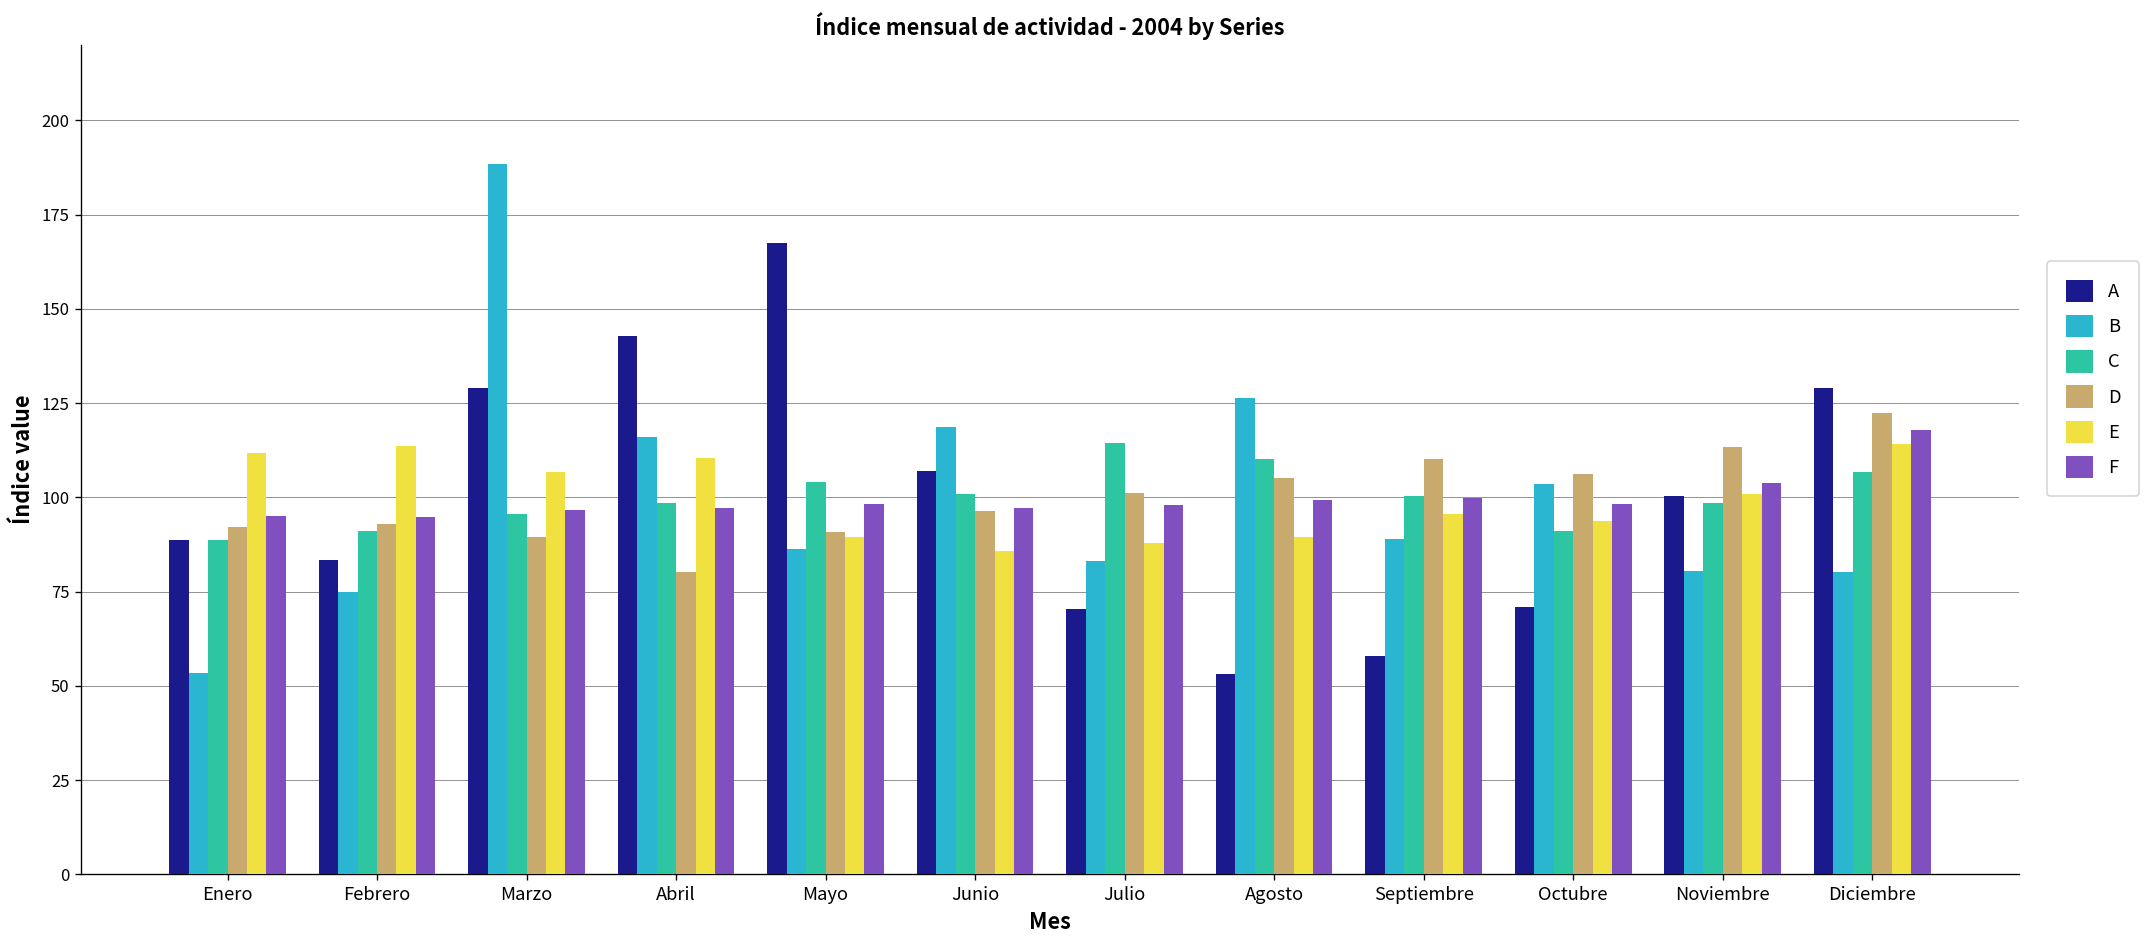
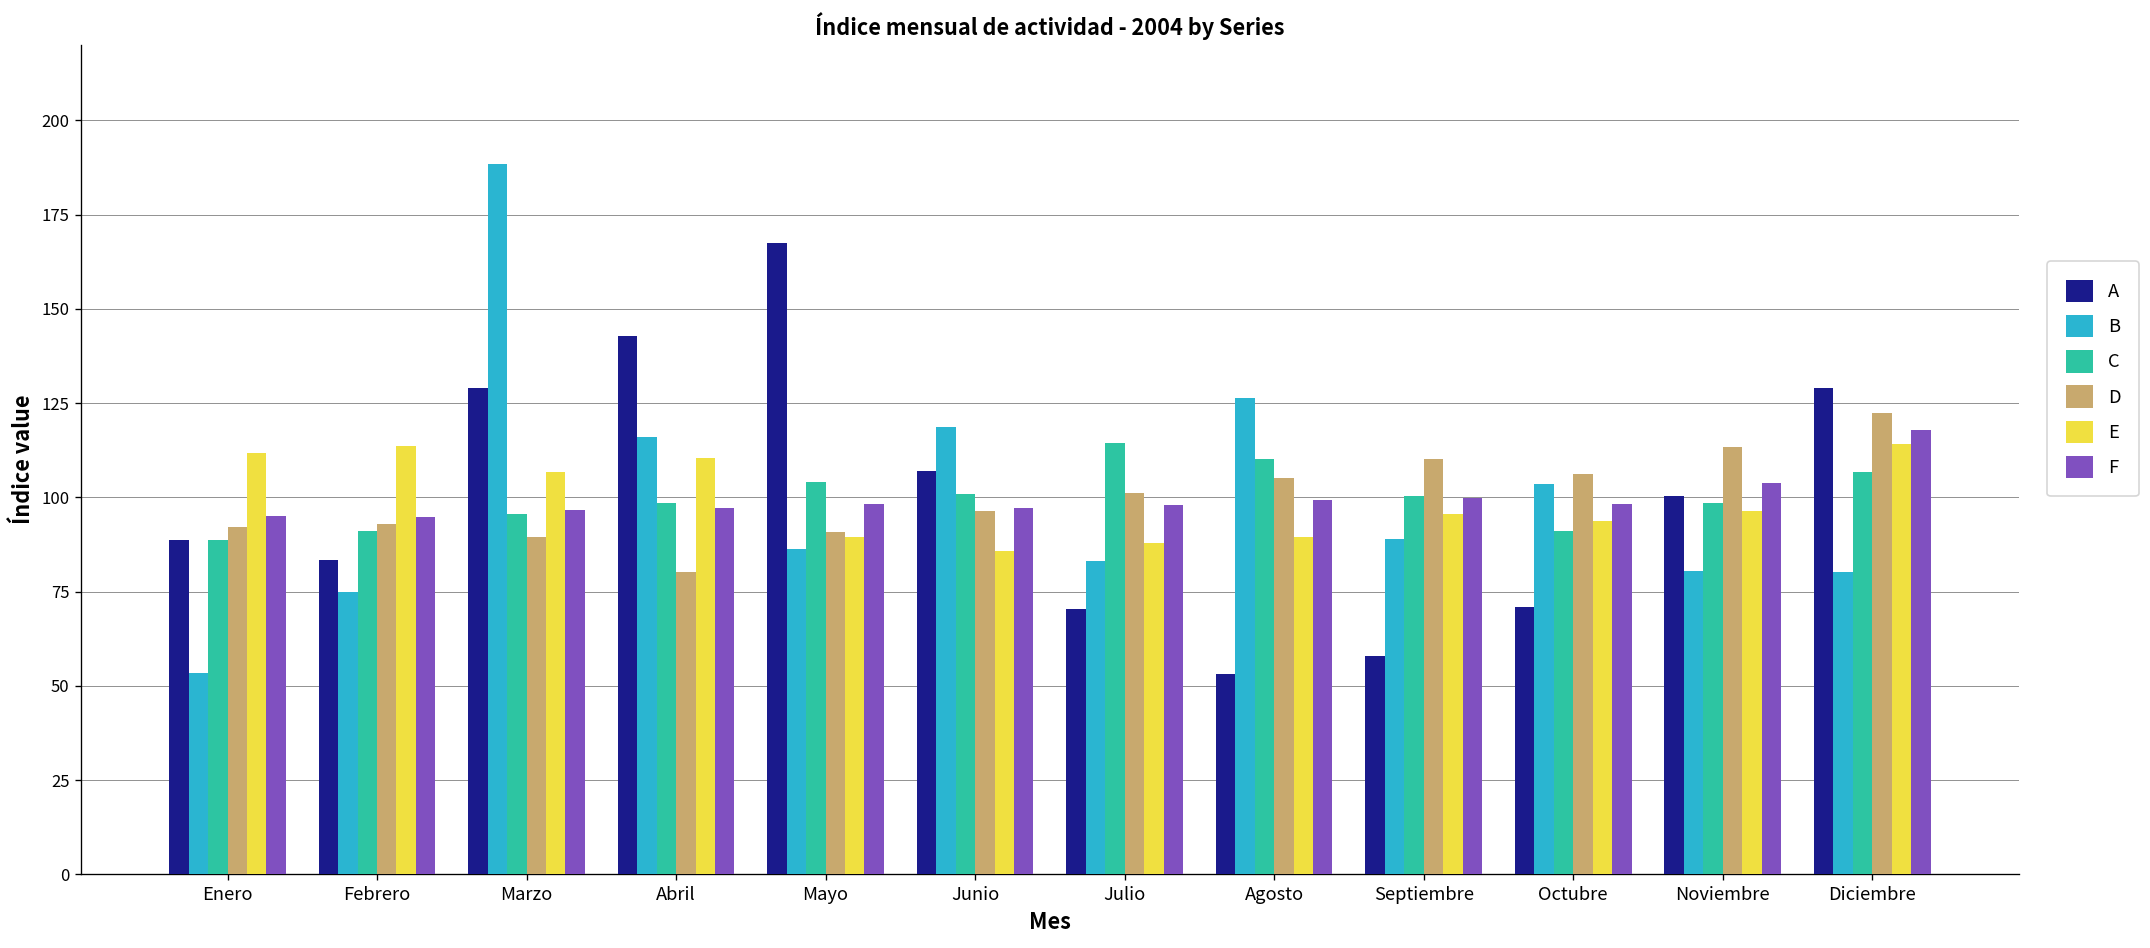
  {
    "A": {
      "Enero": 89,
      "Febrero": 83,
      "Marzo": 129,
      "Abril": 143,
      "Mayo": 167,
      "Junio": 107,
      "Julio": 70,
      "Agosto": 53,
      "Septiembre": 58,
      "Octubre": 71,
      "Noviembre": 100,
      "Diciembre": 129
    },
    "D": {
      "Enero": 92,
      "Febrero": 93,
      "Marzo": 89,
      "Abril": 80,
      "Mayo": 91,
      "Junio": 96,
      "Julio": 101,
      "Agosto": 105,
      "Septiembre": 110,
      "Octubre": 106,
      "Noviembre": 113,
      "Diciembre": 122
    },
    "E": {
      "Enero": 112,
      "Febrero": 114,
      "Marzo": 107,
      "Abril": 111,
      "Mayo": 90,
      "Junio": 86,
      "Julio": 88,
      "Agosto": 89,
      "Septiembre": 96,
      "Octubre": 94,
-     "Noviembre": 101,
+     "Noviembre": 96,
      "Diciembre": 114
    },
    "F": {
      "Enero": 95,
      "Febrero": 95,
      "Marzo": 97,
      "Abril": 97,
      "Mayo": 98,
      "Junio": 97,
      "Julio": 98,
      "Agosto": 99,
      "Septiembre": 100,
      "Octubre": 98,
      "Noviembre": 104,
      "Diciembre": 118
    }
  }
